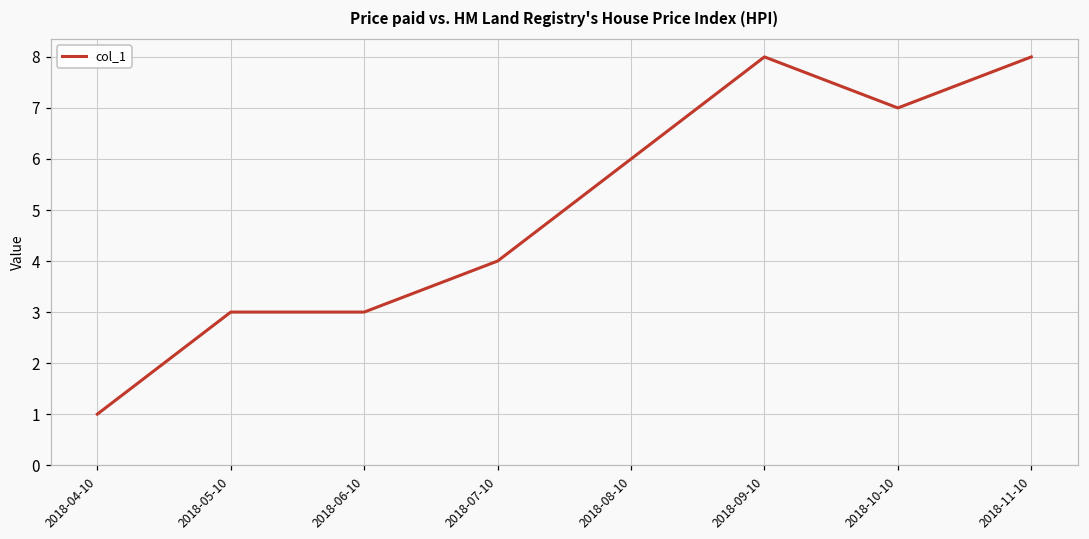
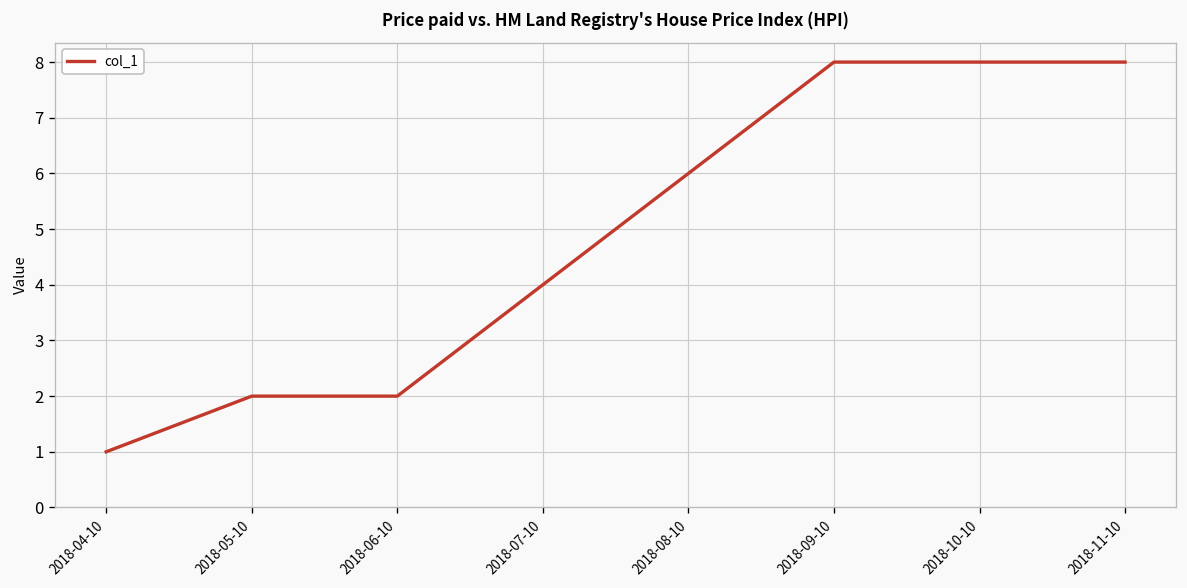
  {
    "2018-04-10": 1,
-   "2018-05-10": 3,
-   "2018-06-10": 3,
+   "2018-05-10": 2,
+   "2018-06-10": 2,
    "2018-07-10": 4,
    "2018-08-10": 6,
    "2018-09-10": 8,
-   "2018-10-10": 7,
+   "2018-10-10": 8,
    "2018-11-10": 8
  }
